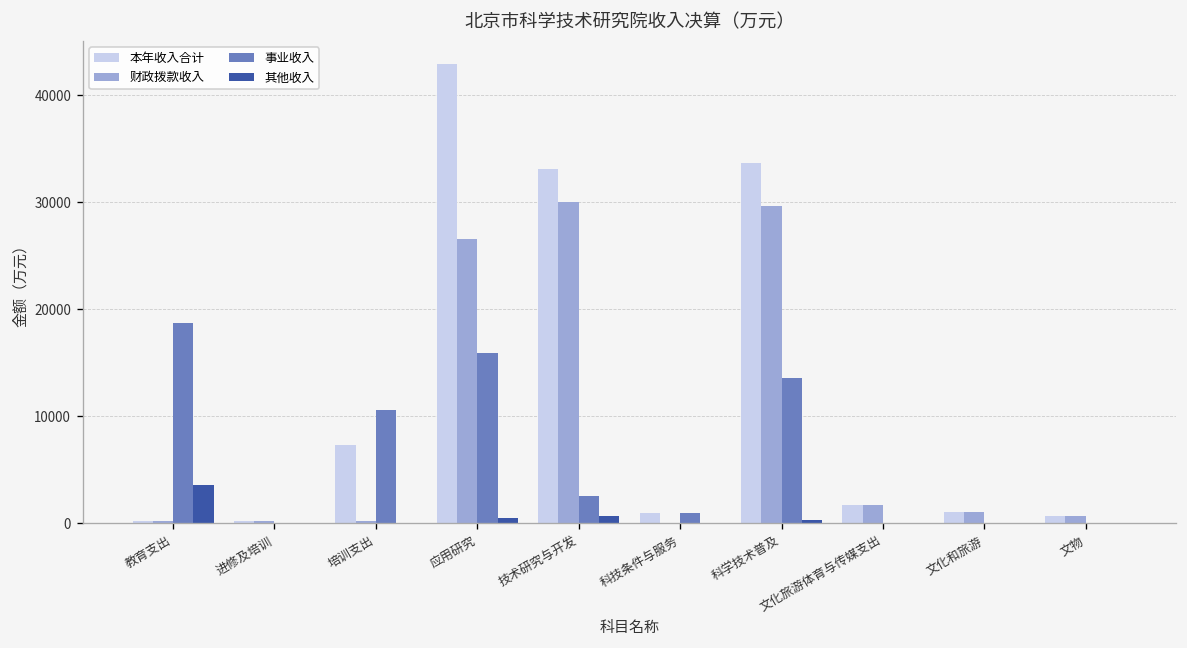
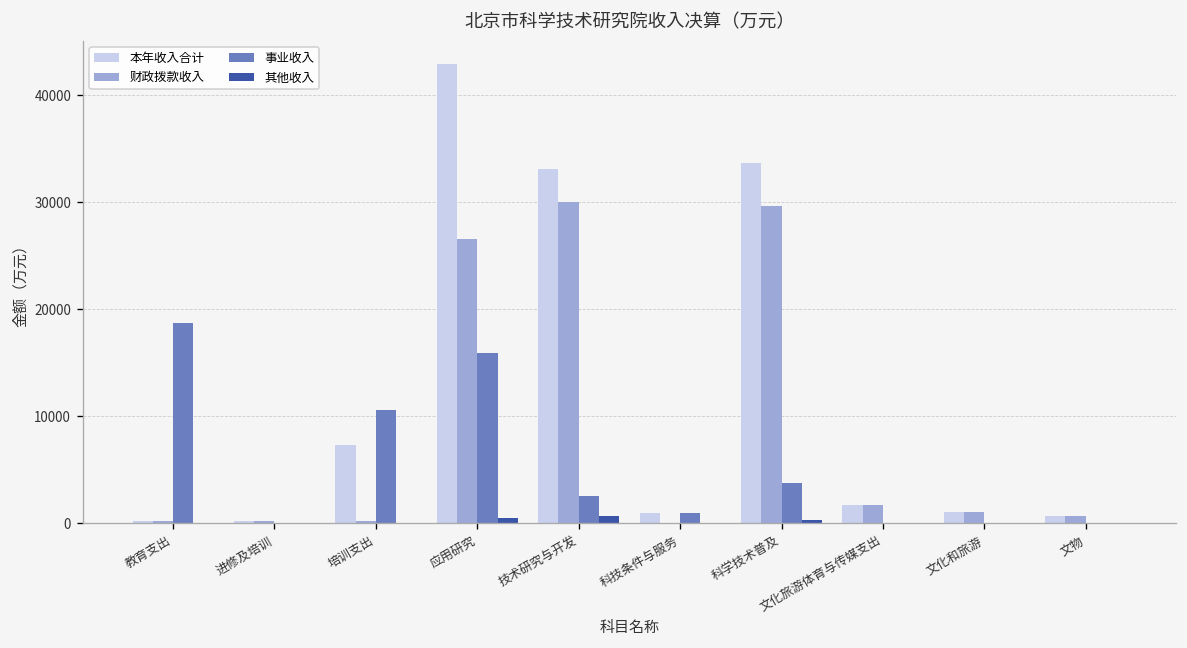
  {
    "本年收入合计": {
      "培训支出": 7000,
      "应用研究": 43000,
      "技术研究与开发": 33000,
      "科技条件与服务": 1000,
      "科学技术普及": 34000,
      "文化旅游体育与传媒支出": 2000,
      "文化和旅游": 1000,
      "文物": 1000
    },
    "财政拨款收入": {
      "应用研究": 27000,
      "技术研究与开发": 30000,
      "科技条件与服务": 0,
      "科学技术普及": 30000,
      "文化旅游体育与传媒支出": 2000,
      "文化和旅游": 1000,
      "文物": 1000
    },
    "事业收入": {
      "教育支出": 19000,
      "培训支出": 11000,
      "应用研究": 16000,
      "技术研究与开发": 3000,
      "科技条件与服务": 1000,
-     "科学技术普及": 14000,
+     "科学技术普及": 4000,
      "文化旅游体育与传媒支出": 0,
      "文化和旅游": 0,
      "文物": 0
    },
    "其他收入": {
-     "教育支出": 4000,
+     "教育支出": 0,
      "应用研究": 0,
      "技术研究与开发": 1000,
      "科技条件与服务": 0,
      "科学技术普及": 0,
      "文化旅游体育与传媒支出": 0,
      "文化和旅游": 0,
      "文物": 0
    }
  }
